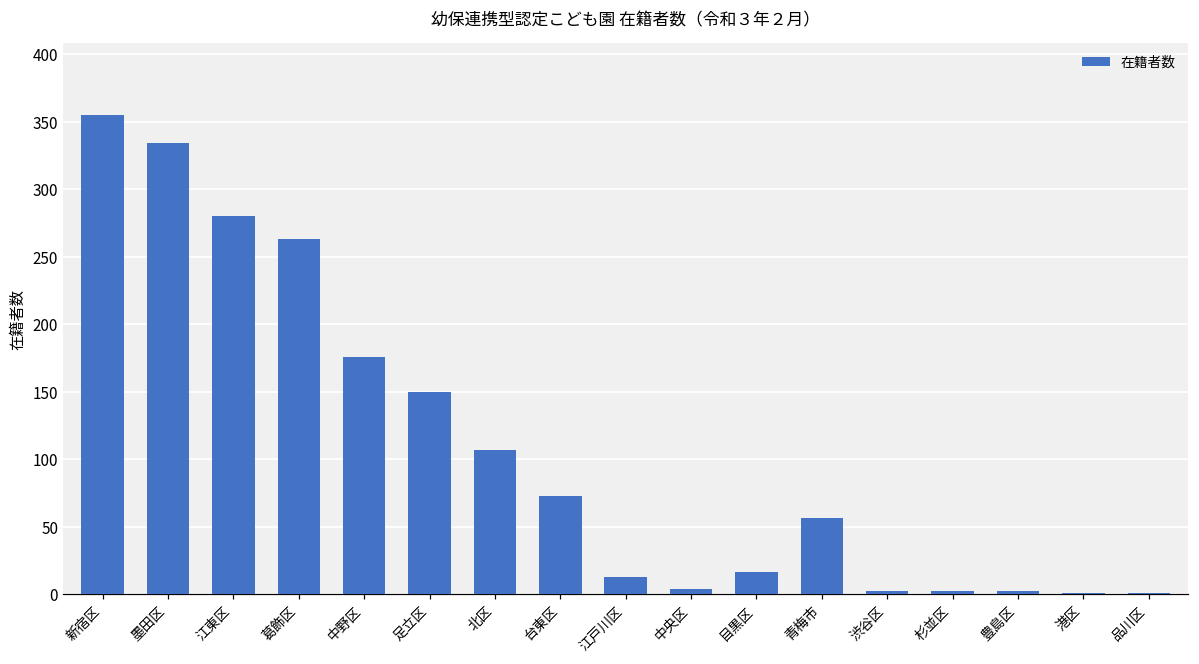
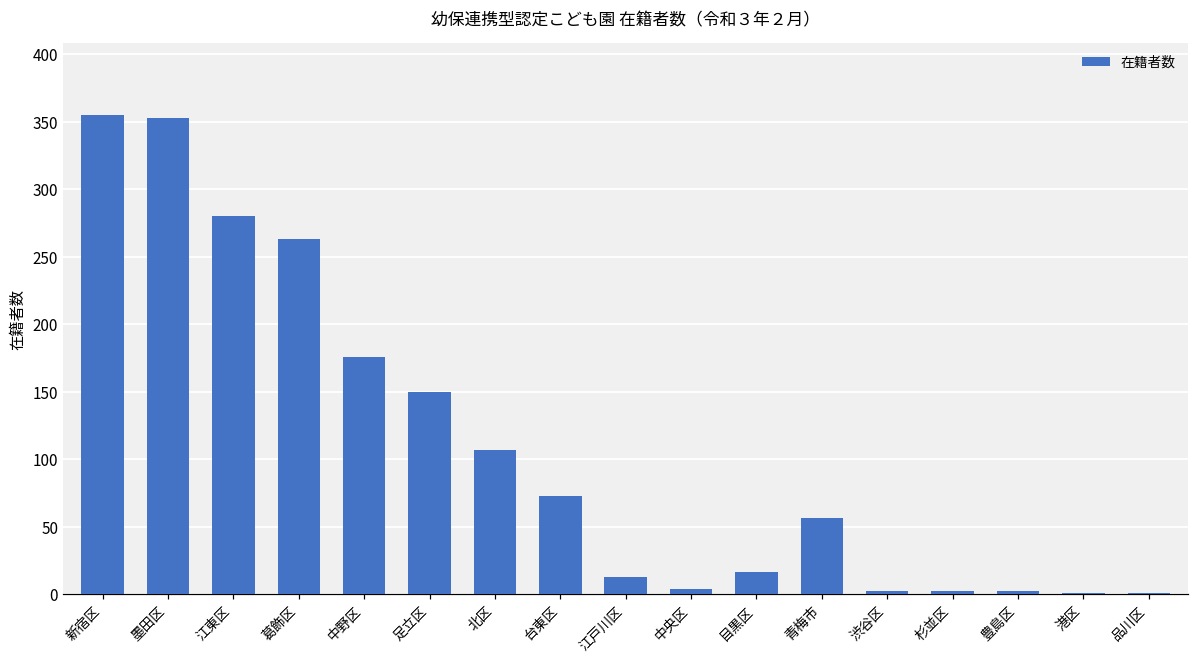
  {
    "新宿区": 355,
-   "墨田区": 334,
+   "墨田区": 353,
    "江東区": 280,
    "葛飾区": 263,
    "中野区": 176,
    "足立区": 150,
    "北区": 107,
    "台東区": 73,
    "江戸川区": 13,
    "中央区": 4,
    "目黒区": 16,
    "青梅市": 56
  }
